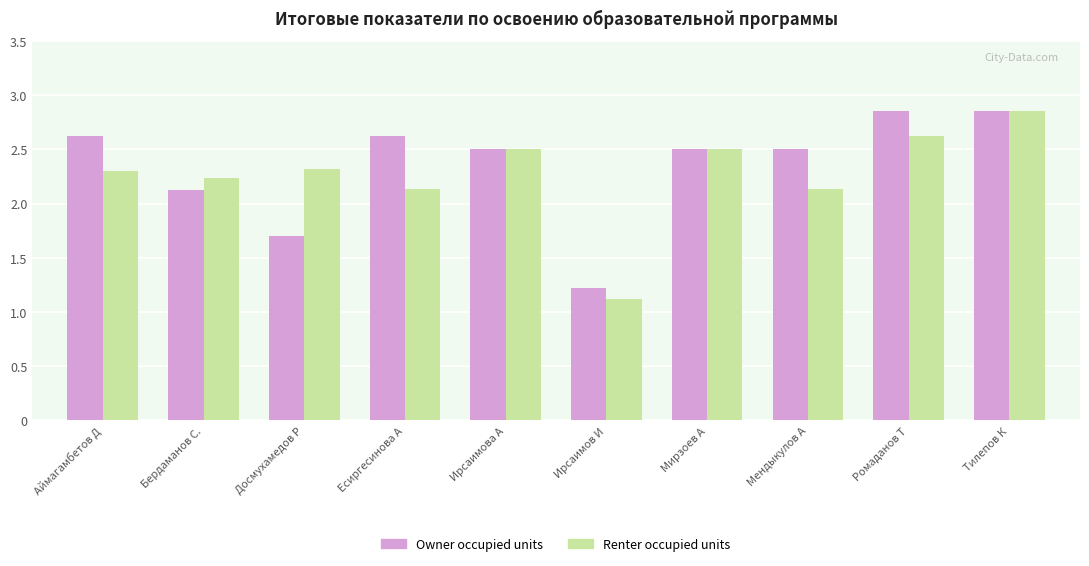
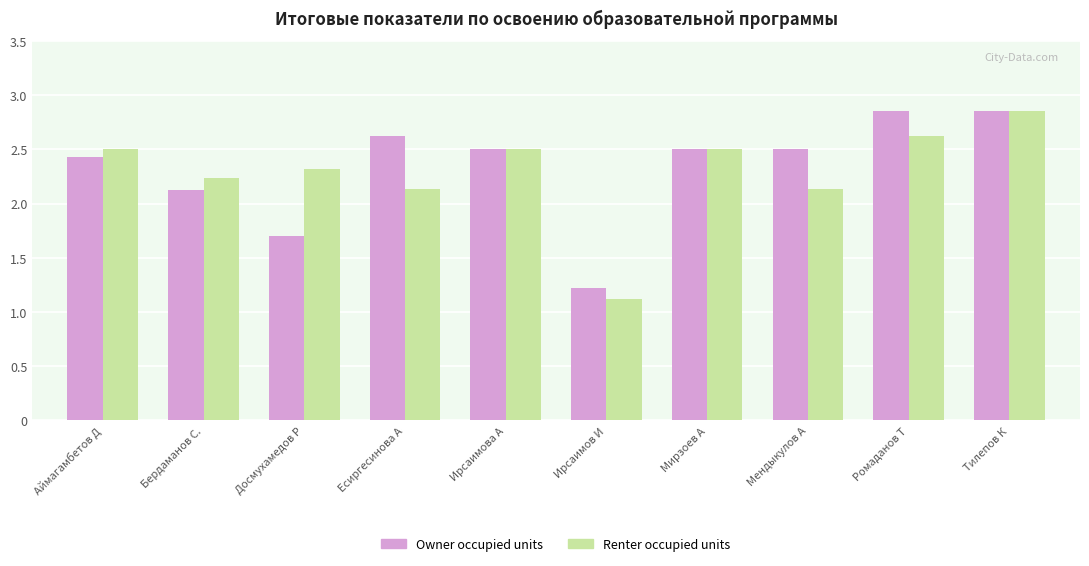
  {
    "Owner occupied units": {
-     "Аймагамбетов Д": 2.63,
+     "Аймагамбетов Д": 2.43,
      "Бердаманов С.": 2.13,
      "Досмухамедов Р": 1.70,
      "Есиргесинова А": 2.62,
      "Ирсаимова А": 2.50,
      "Ирсаимов И": 1.22,
      "Мирзоев А": 2.50,
      "Мендыкулов А": 2.50,
      "Ромаданов Т": 2.86,
      "Тилепов К": 2.86
    },
    "Renter occupied units": {
-     "Аймагамбетов Д": 2.3,
+     "Аймагамбетов Д": 2.5,
      "Бердаманов С.": 2.24,
      "Досмухамедов Р": 2.3,
      "Есиргесинова А": 2.13,
      "Ирсаимова А": 2.5,
      "Ирсаимов И": 1.1,
      "Мирзоев А": 2.5,
      "Мендыкулов А": 2.13,
      "Ромаданов Т": 2.63,
      "Тилепов К": 2.86
    }
  }
